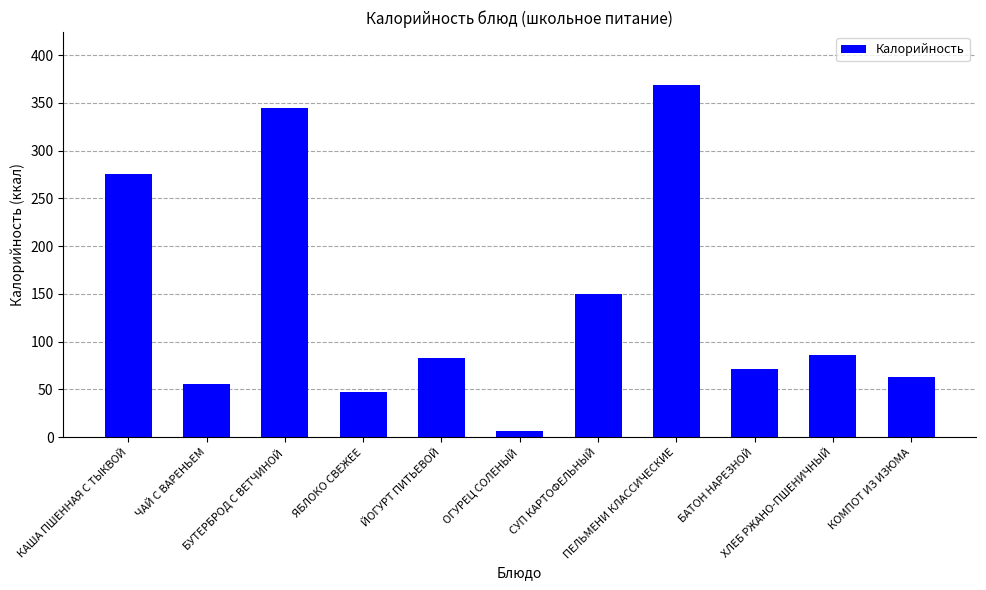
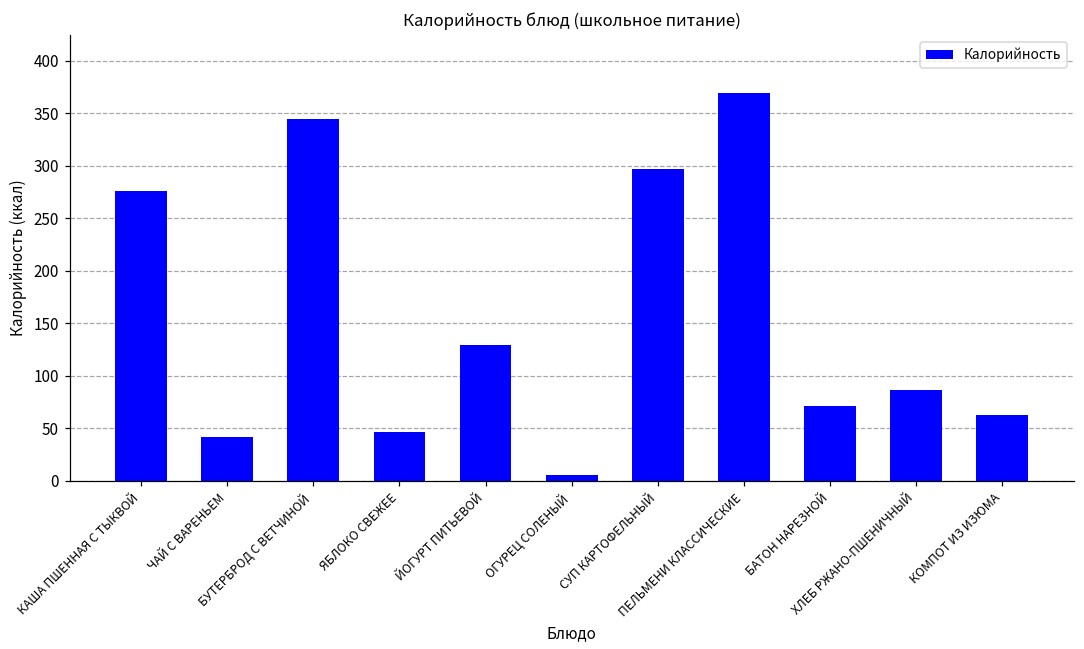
  {
    "КАША ПШЕННАЯ С ТЫКВОЙ": 280,
-   "ЧАЙ С ВАРЕНЬЕМ": 60,
+   "ЧАЙ С ВАРЕНЬЕМ": 40,
    "БУТЕРБРОД С ВЕТЧИНОЙ": 340,
    "ЯБЛОКО СВЕЖЕЕ": 50,
-   "ЙОГУРТ ПИТЬЕВОЙ": 80,
+   "ЙОГУРТ ПИТЬЕВОЙ": 130,
    "ОГУРЕЦ СОЛЕНЫЙ": 10,
-   "СУП КАРТОФЕЛЬНЫЙ": 150,
+   "СУП КАРТОФЕЛЬНЫЙ": 300,
    "ПЕЛЬМЕНИ КЛАССИЧЕСКИЕ": 370,
    "БАТОН НАРЕЗНОЙ": 70,
    "ХЛЕБ РЖАНО-ПШЕНИЧНЫЙ": 90,
    "КОМПОТ ИЗ ИЗЮМА": 60
  }
